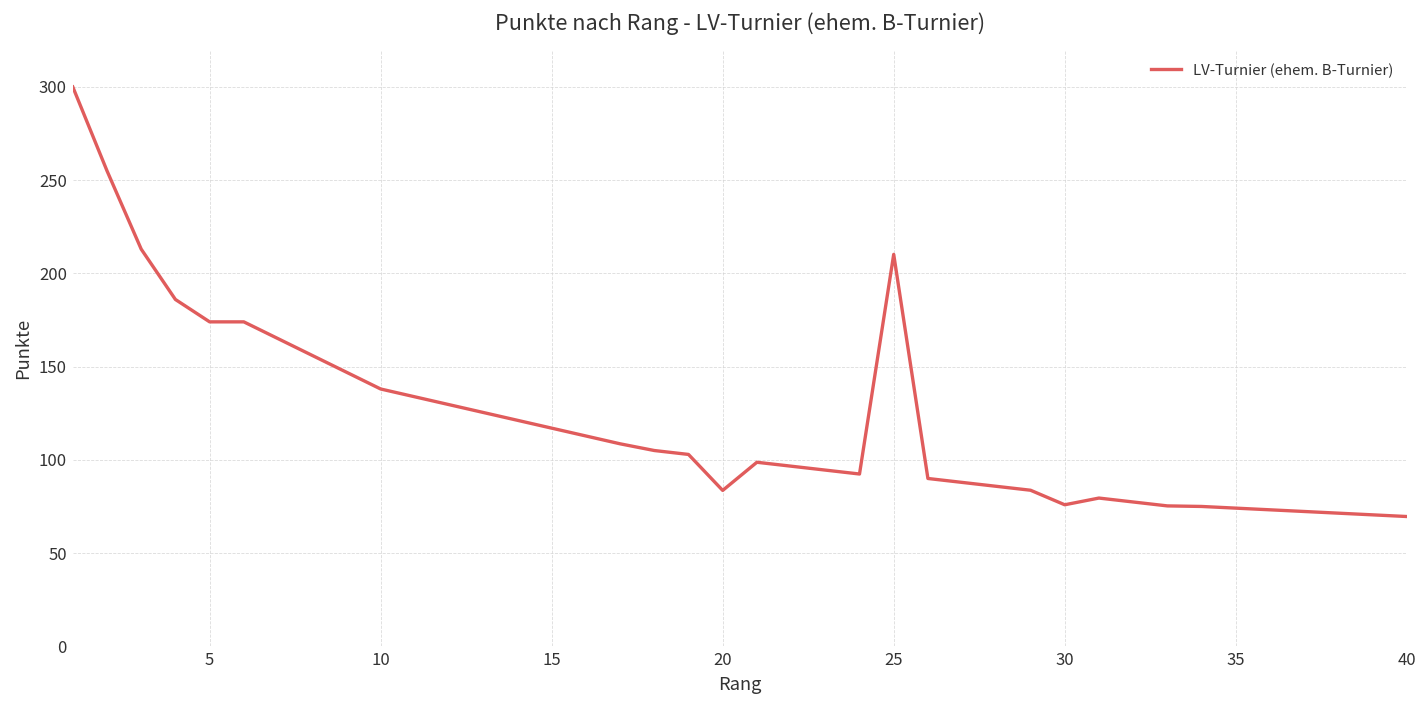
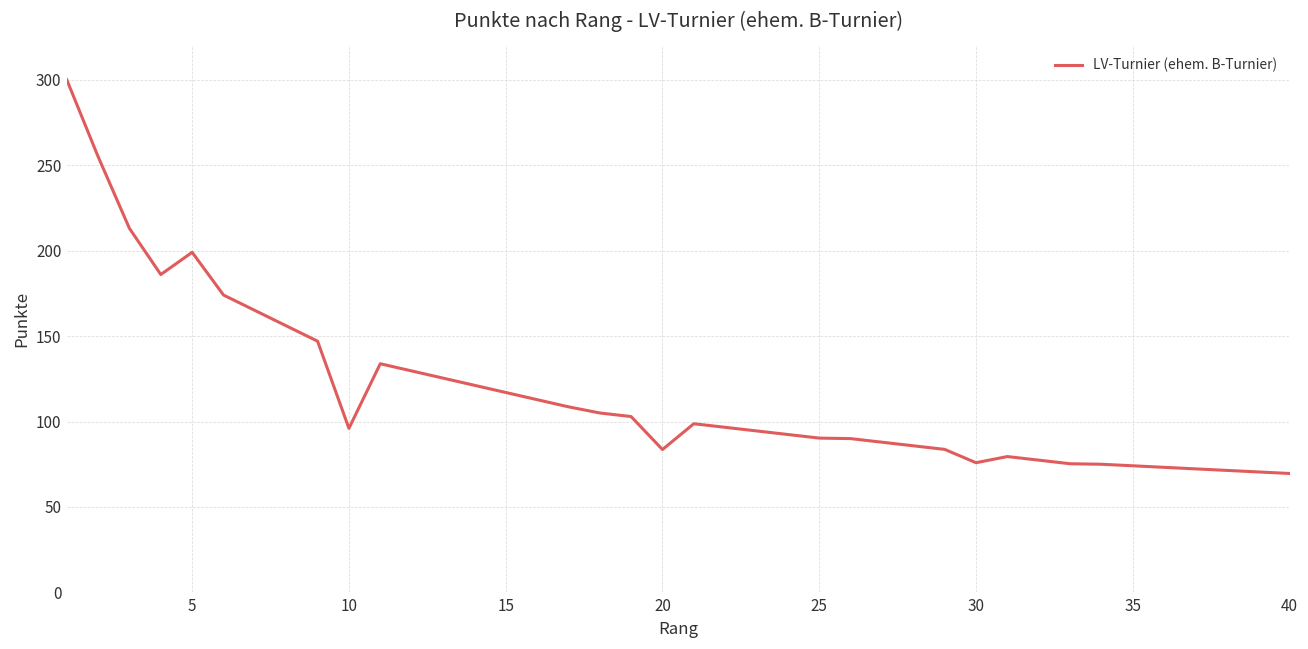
  {
-   "5": 174,
-   "10": 138,
+   "5": 199,
+   "10": 96,
    "15": 117,
    "20": 84,
-   "25": 210,
+   "25": 90,
    "30": 76,
    "35": 74,
    "40": 70
  }
